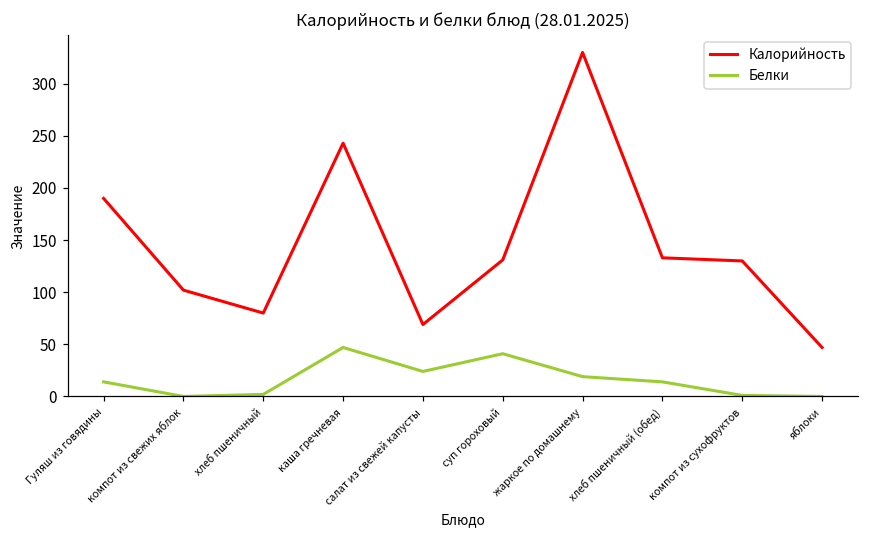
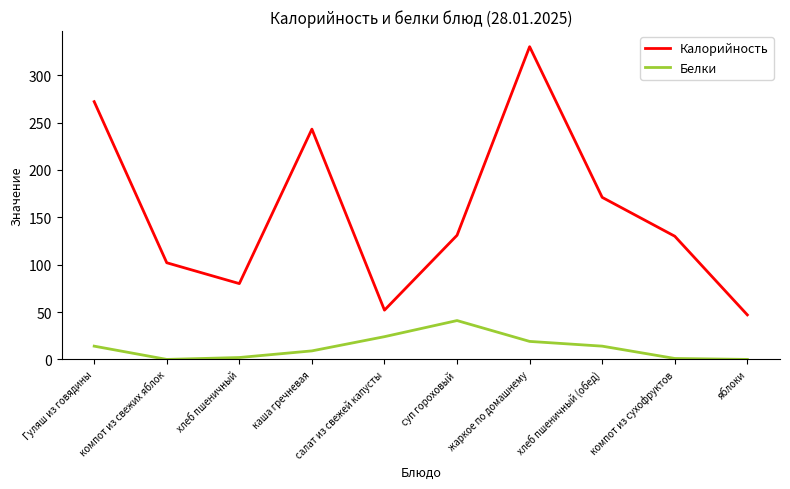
  {
    "Калорийность": {
-     "Гуляш из говядины": 190,
+     "Гуляш из говядины": 270,
      "компот из свежих яблок": 100,
      "хлеб пшеничный": 80,
      "каша гречневая": 240,
-     "салат из свежей капусты": 70,
+     "салат из свежей капусты": 50,
      "суп гороховый": 130,
      "жаркое по домашнему": 330,
-     "хлеб пшеничный (обед)": 130,
+     "хлеб пшеничный (обед)": 170,
      "компот из сухофруктов": 130,
      "яблоки": 50
    },
    "Белки": {
      "Гуляш из говядины": 10,
      "компот из свежих яблок": 0,
      "хлеб пшеничный": 0,
-     "каша гречневая": 50,
+     "каша гречневая": 10,
      "салат из свежей капусты": 20,
      "суп гороховый": 40,
      "жаркое по домашнему": 20,
      "хлеб пшеничный (обед)": 10,
      "компот из сухофруктов": 0,
      "яблоки": 0
    }
  }
